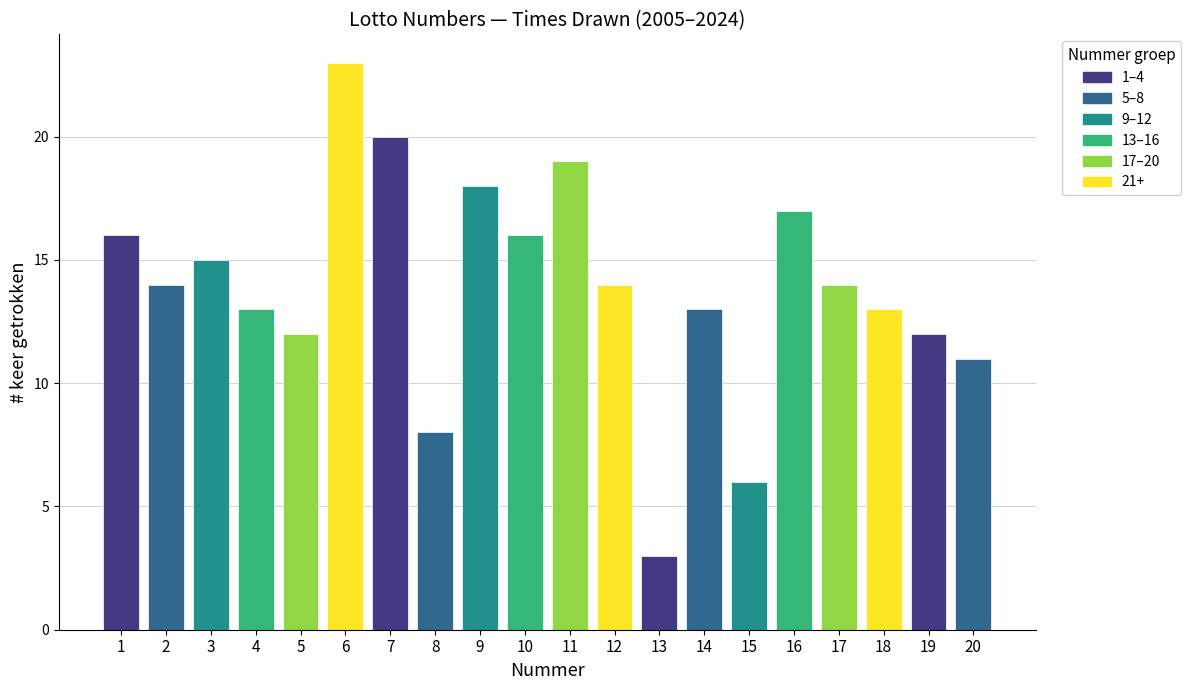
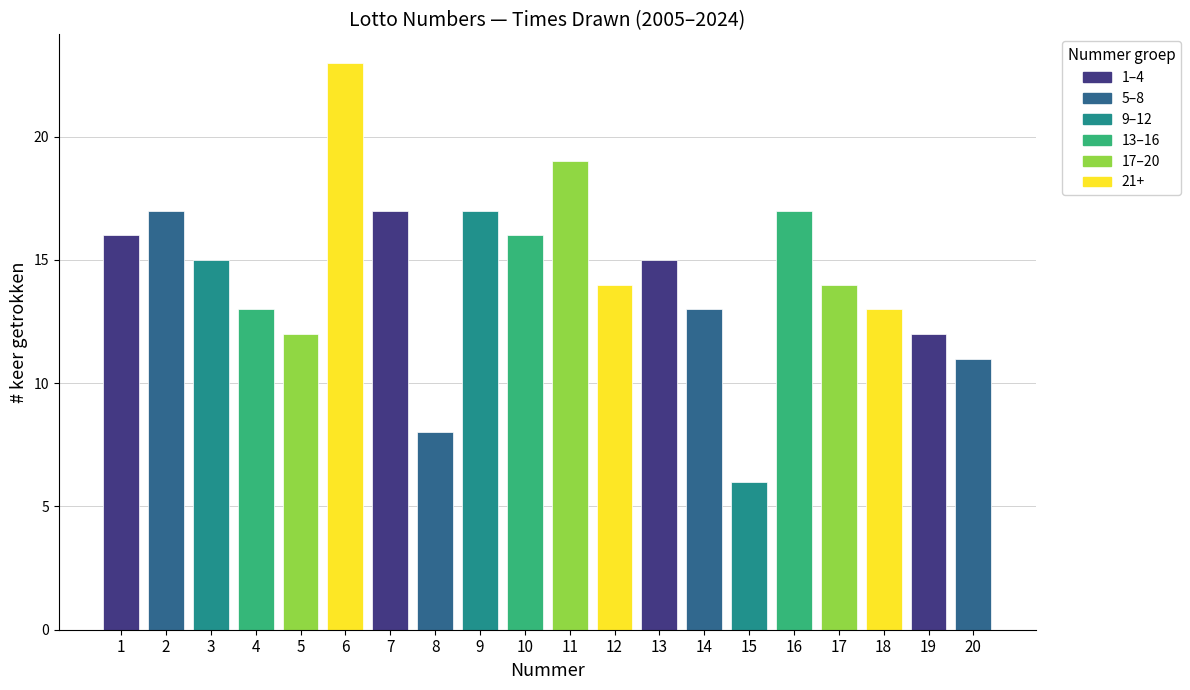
  {
    "1": 16,
-   "2": 14,
+   "2": 17,
    "3": 15,
    "4": 13,
    "5": 12,
    "6": 23,
-   "7": 20,
+   "7": 17,
    "8": 8,
-   "9": 18,
+   "9": 17,
    "10": 16,
    "11": 19,
    "12": 14,
-   "13": 3,
+   "13": 15,
    "14": 13,
    "15": 6,
    "16": 17,
    "17": 14,
    "18": 13,
    "19": 12,
    "20": 11
  }
